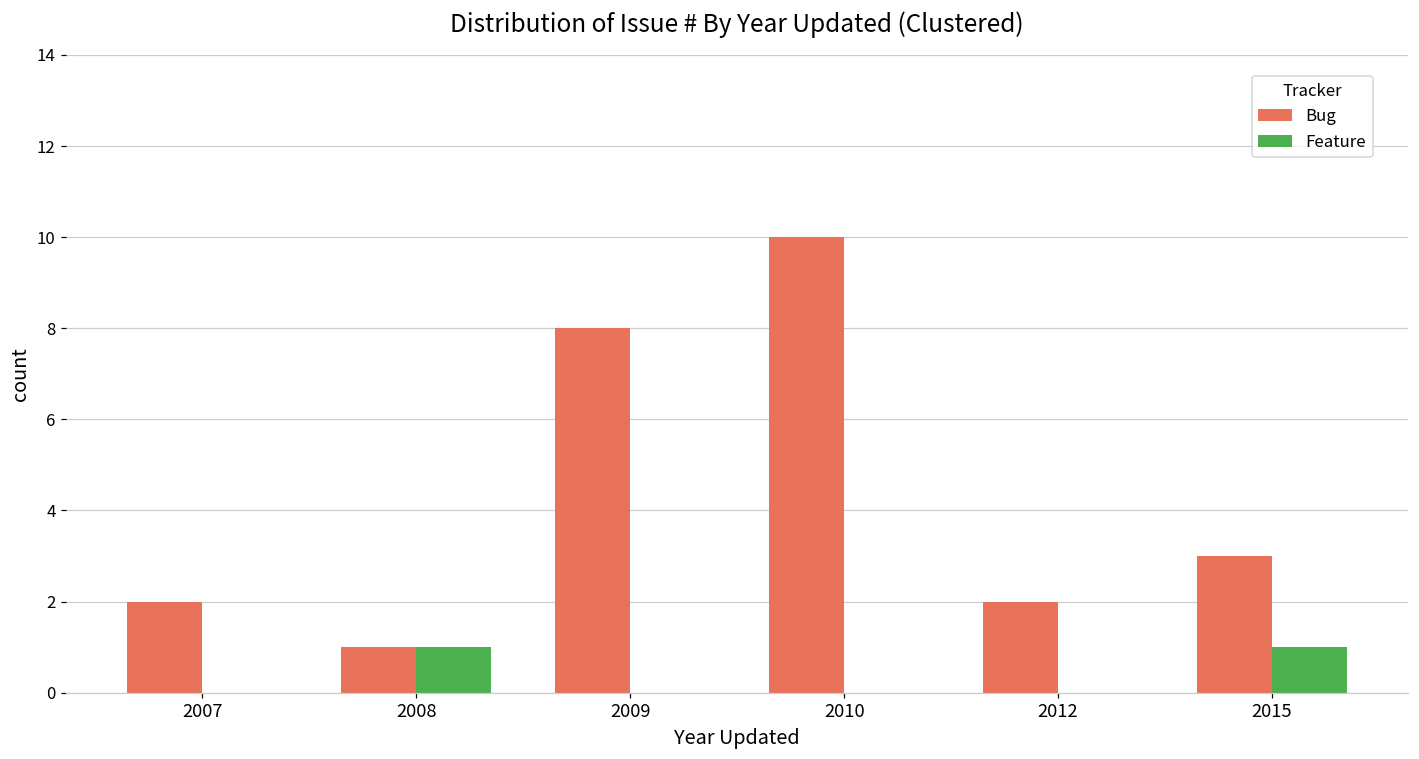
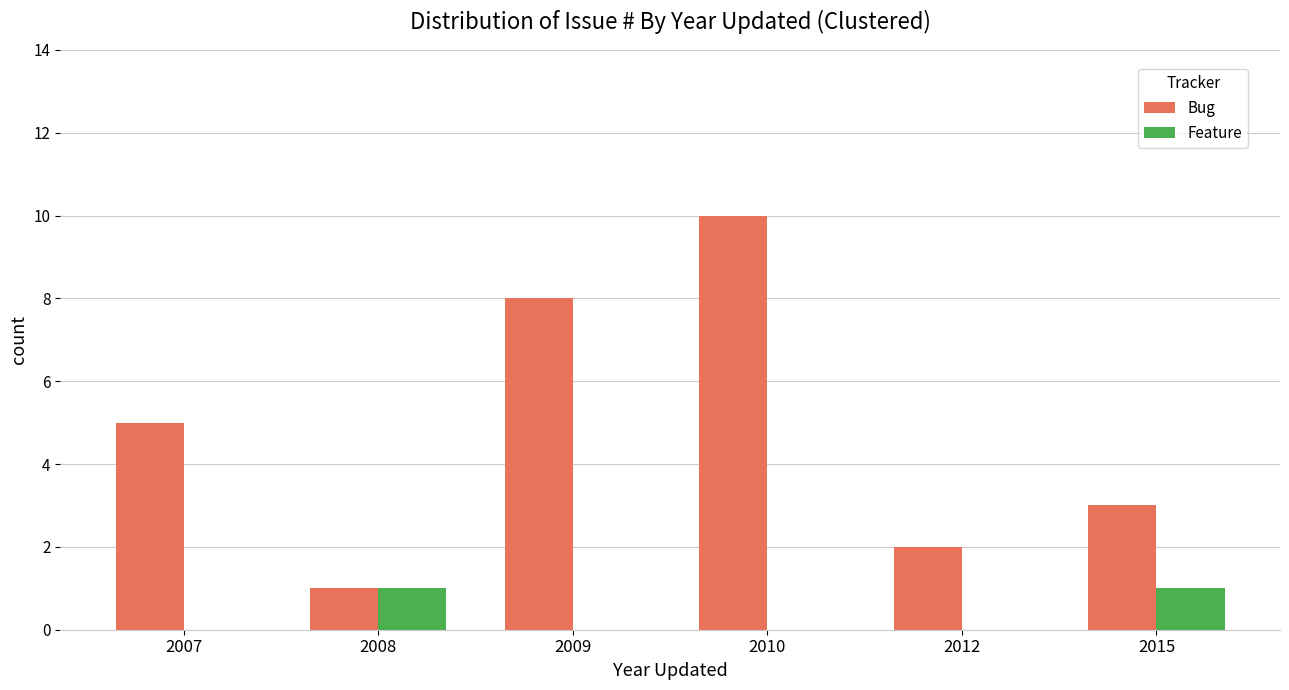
  {
    "Bug": {
-     "2007": 2,
+     "2007": 5,
      "2008": 1,
      "2009": 8,
      "2010": 10,
      "2012": 2,
      "2015": 3
    },
    "Feature": {
      "2007": 0,
      "2008": 1,
      "2009": 0,
      "2010": 0,
      "2012": 0,
      "2015": 1
    }
  }
